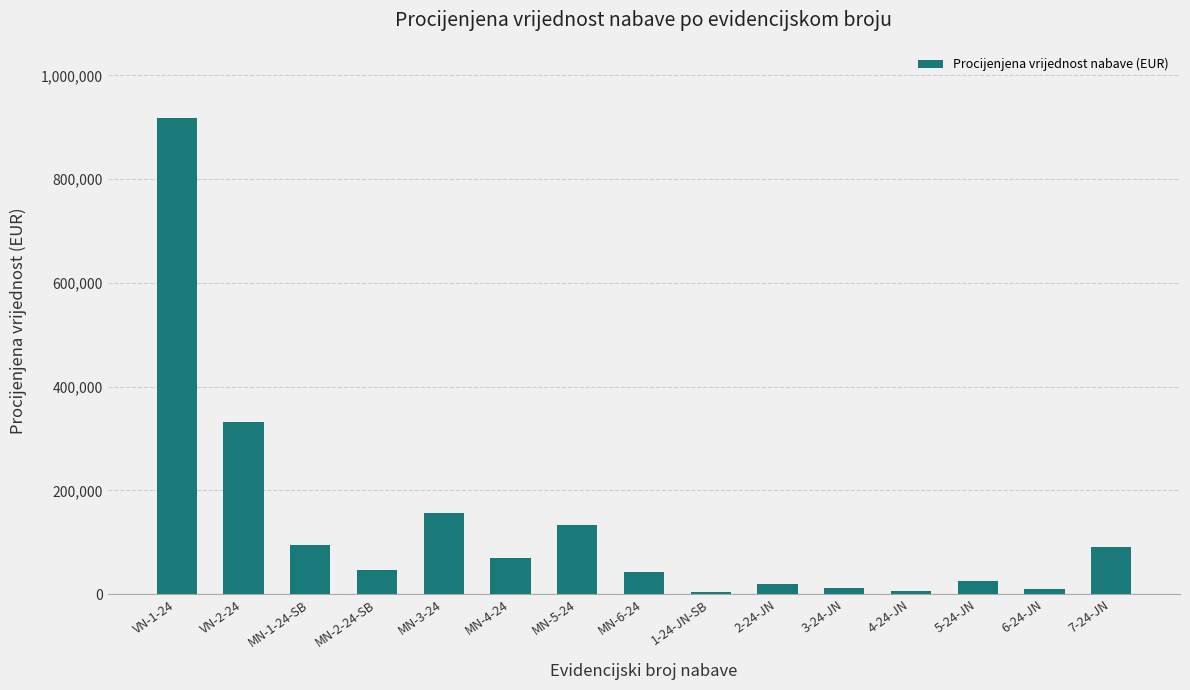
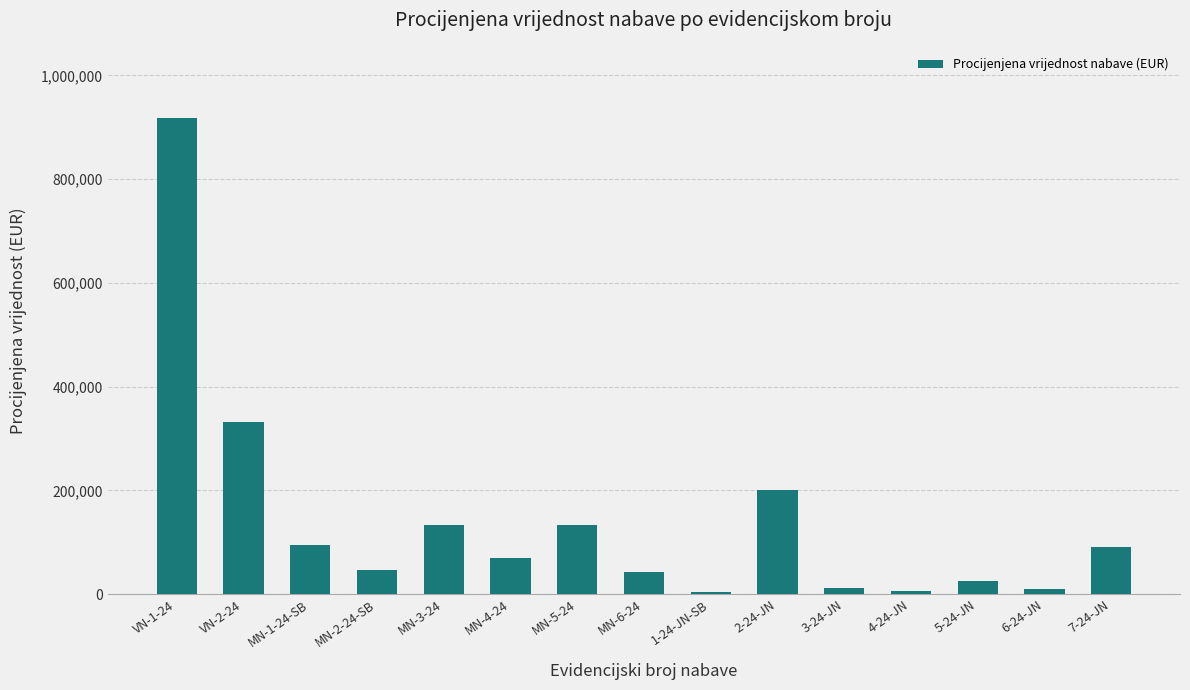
  {
    "VN-1-24": "920,000",
    "VN-2-24": "330,000",
    "MN-1-24-SB": "100,000",
    "MN-2-24-SB": "50,000",
-   "MN-3-24": "160,000",
+   "MN-3-24": "130,000",
    "MN-4-24": "70,000",
    "MN-5-24": "130,000",
    "MN-6-24": "40,000",
-   "2-24-JN": "20,000",
+   "2-24-JN": "200,000",
    "3-24-JN": "10,000",
    "4-24-JN": "10,000",
    "5-24-JN": "30,000",
    "6-24-JN": "10,000",
    "7-24-JN": "90,000"
  }
